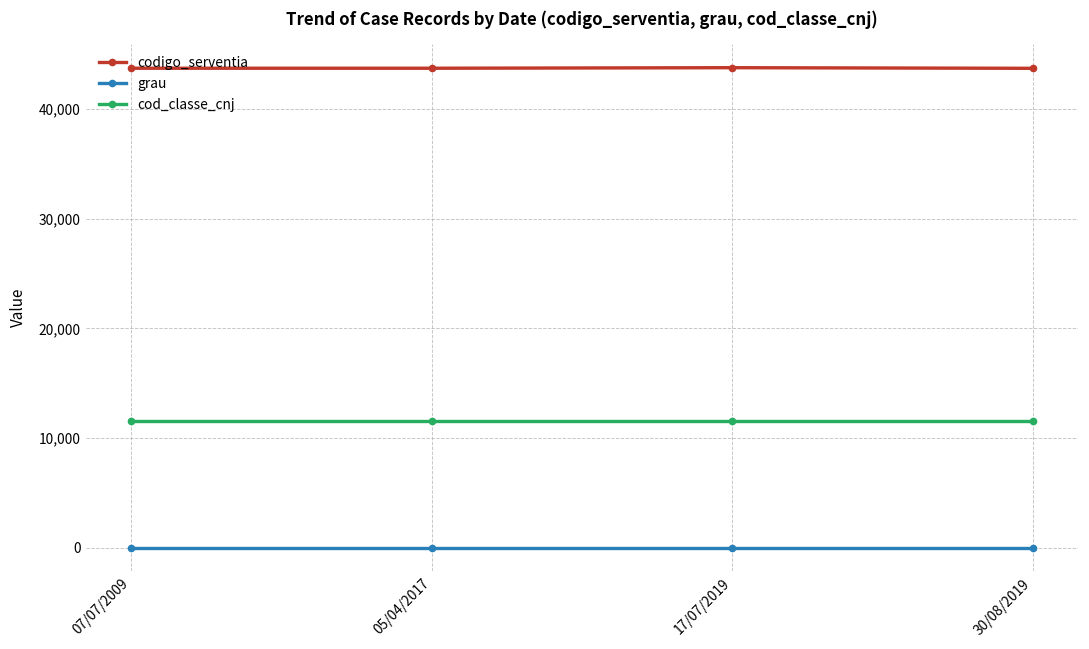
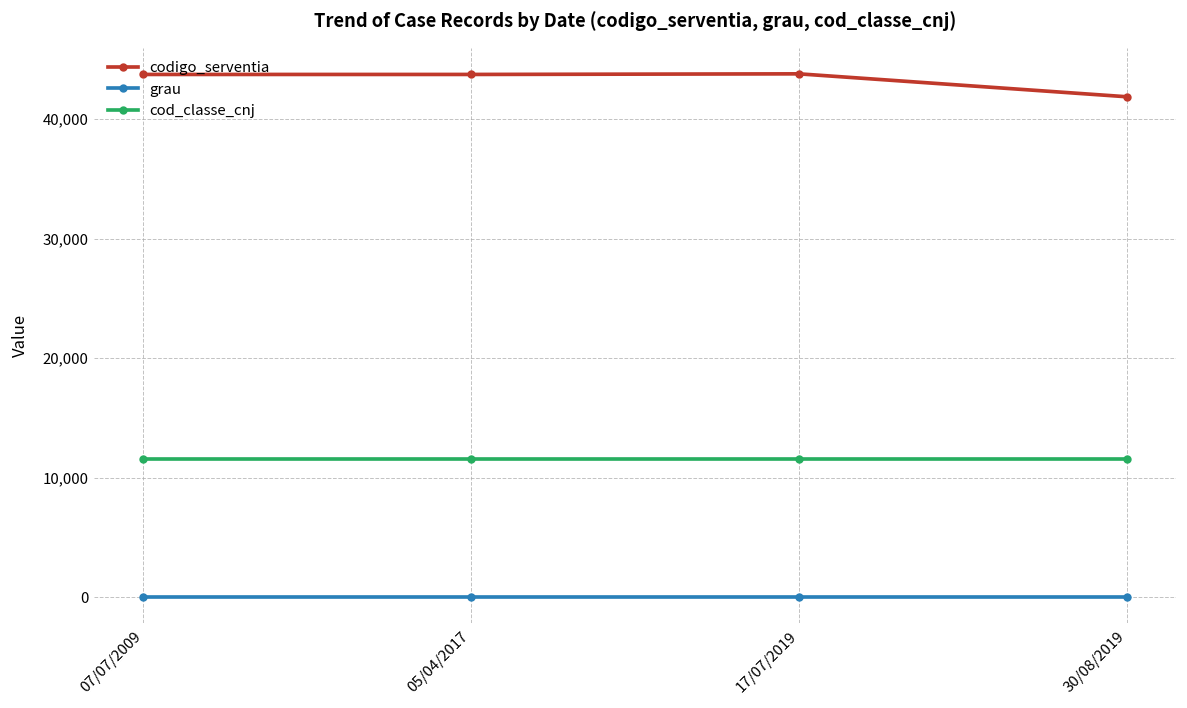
  {
    "codigo_serventia": {
      "07/07/2009": "44,000",
      "05/04/2017": "44,000",
      "17/07/2019": "44,000",
-     "30/08/2019": "44,000"
+     "30/08/2019": "42,000"
    },
    "grau": {
      "07/07/2009": "0",
      "05/04/2017": "0",
      "17/07/2019": "0",
      "30/08/2019": "0"
    },
    "cod_classe_cnj": {
      "07/07/2009": "12,000",
      "05/04/2017": "12,000",
      "17/07/2019": "12,000",
      "30/08/2019": "12,000"
    }
  }
